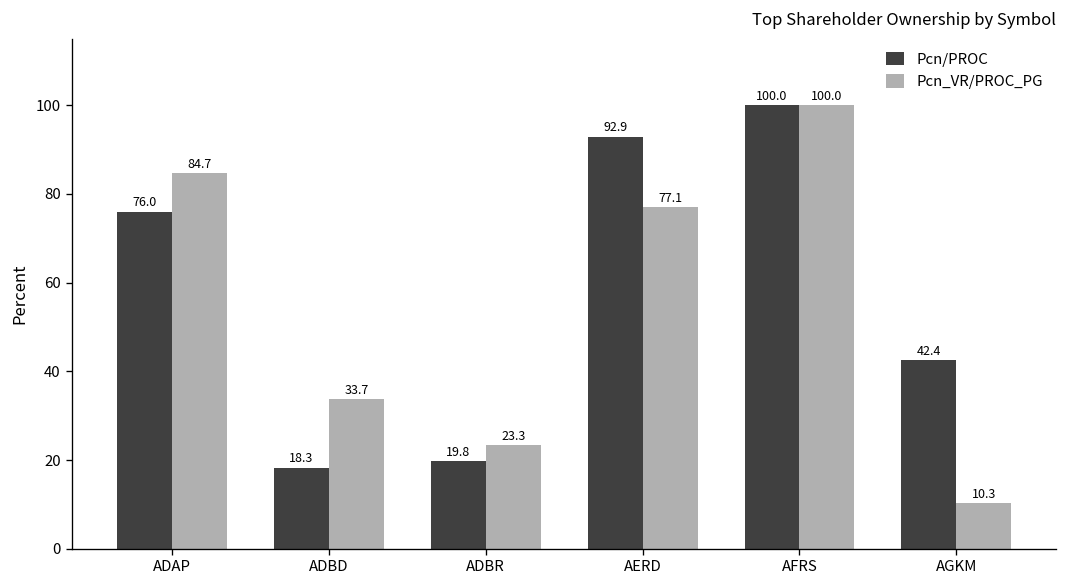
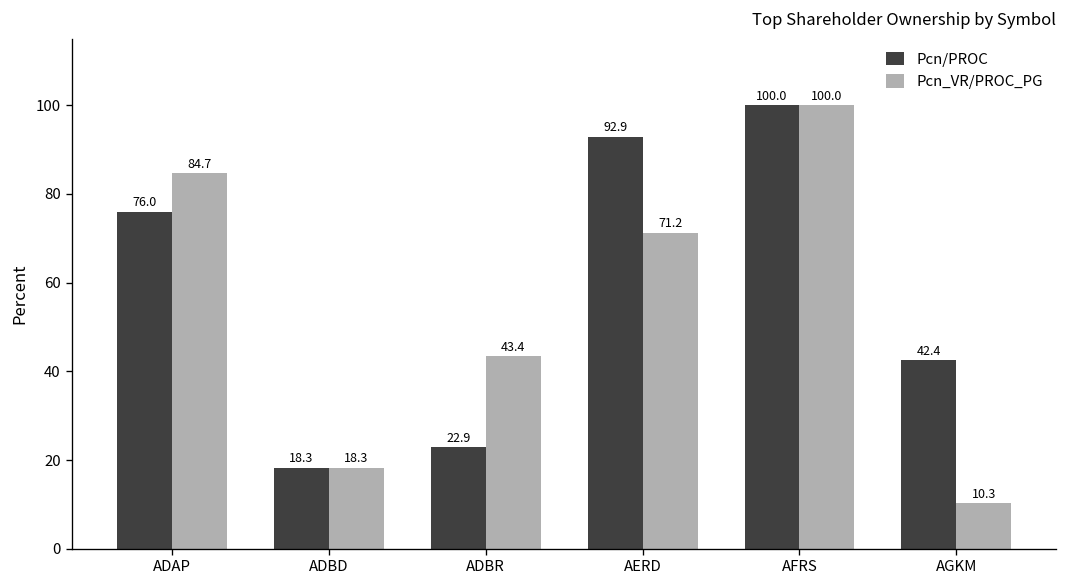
  {
    "Pcn/PROC": {
      "ADAP": 76.0,
      "ADBD": 18.3,
-     "ADBR": 19.8,
+     "ADBR": 22.9,
      "AERD": 92.9,
      "AFRS": 100.0,
      "AGKM": 42.4
    },
    "Pcn_VR/PROC_PG": {
      "ADAP": 84.7,
-     "ADBD": 33.7,
-     "ADBR": 23.3,
-     "AERD": 77.1,
+     "ADBD": 18.3,
+     "ADBR": 43.4,
+     "AERD": 71.2,
      "AFRS": 100.0,
      "AGKM": 10.3
    }
  }
